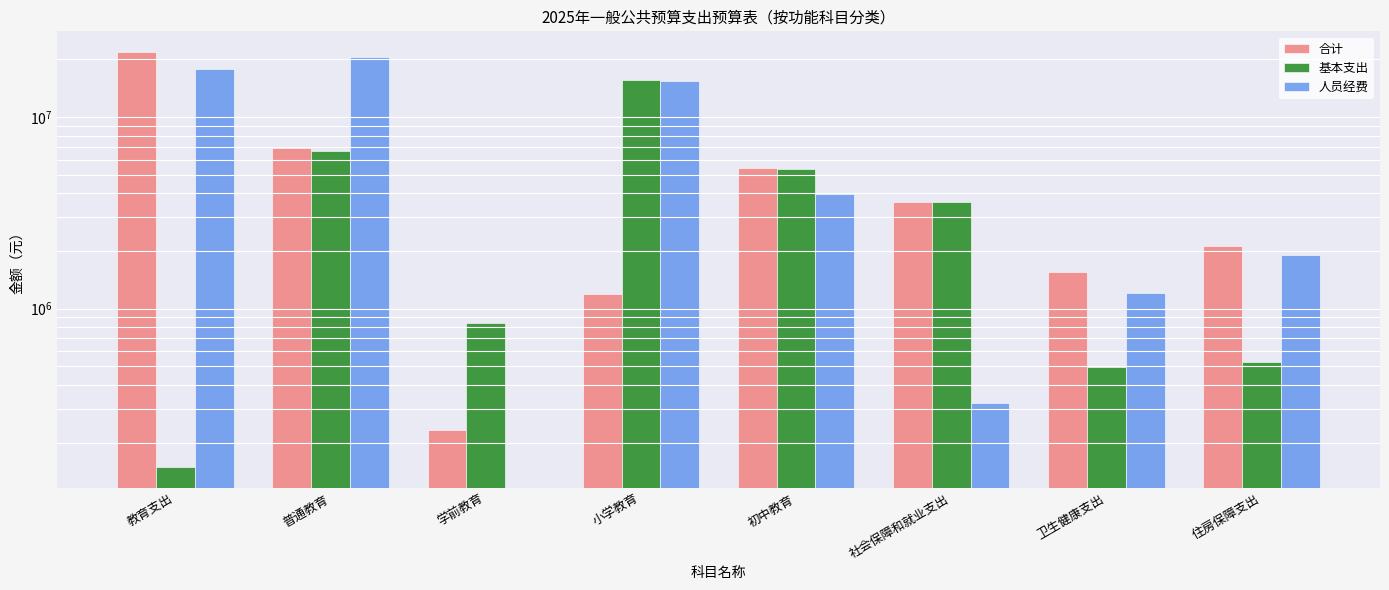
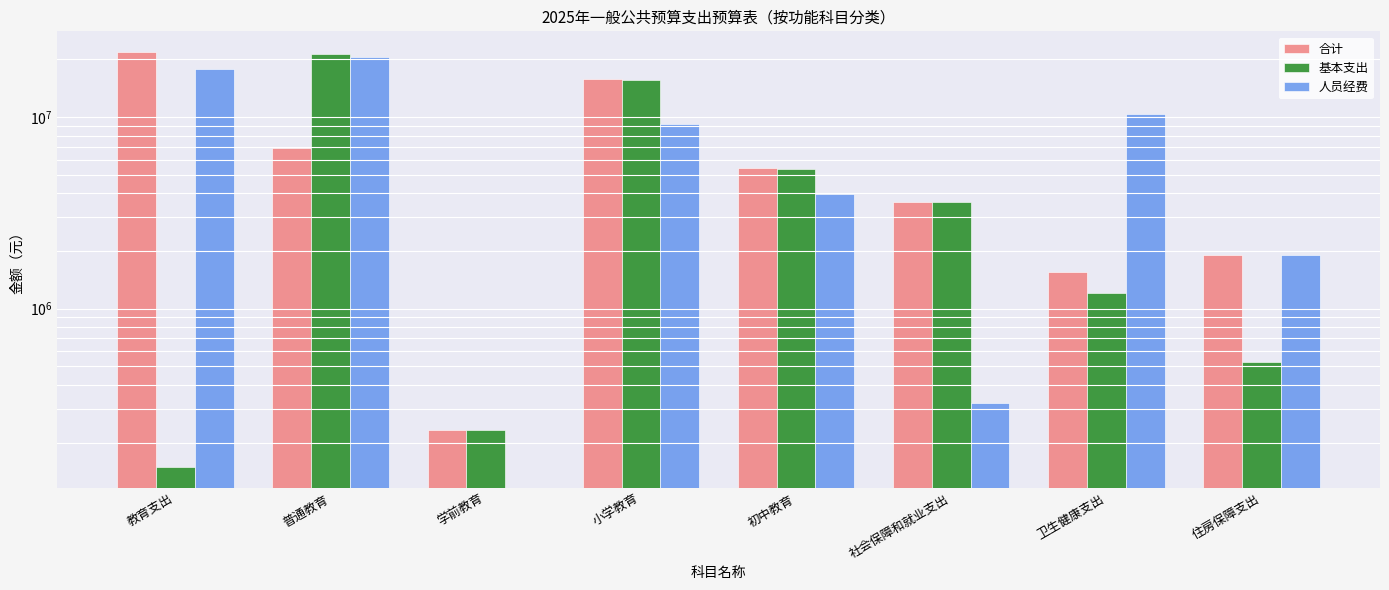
  {
    "合计": {
      "教育支出": 22000000,
      "普通教育": 6900000,
      "学前教育": 230000,
-     "小学教育": 1200000,
+     "小学教育": 16000000,
      "初中教育": 5400000,
      "社会保障和就业支出": 3600000,
      "卫生健康支出": 1600000,
-     "住房保障支出": 2100000
+     "住房保障支出": 1900000
    },
    "基本支出": {
      "教育支出": 150000,
-     "普通教育": 6600000,
-     "学前教育": 800000,
+     "普通教育": 21000000,
+     "学前教育": 230000,
      "小学教育": 16000000,
      "初中教育": 5300000,
      "社会保障和就业支出": 3600000,
-     "卫生健康支出": 500000,
+     "卫生健康支出": 1200000,
      "住房保障支出": 530000
    },
    "人员经费": {
      "教育支出": 18000000,
      "普通教育": 21000000,
-     "小学教育": 15000000,
+     "小学教育": 9000000,
      "初中教育": 4000000,
      "社会保障和就业支出": 320000,
-     "卫生健康支出": 1200000,
+     "卫生健康支出": 10000000,
      "住房保障支出": 1900000
    }
  }
